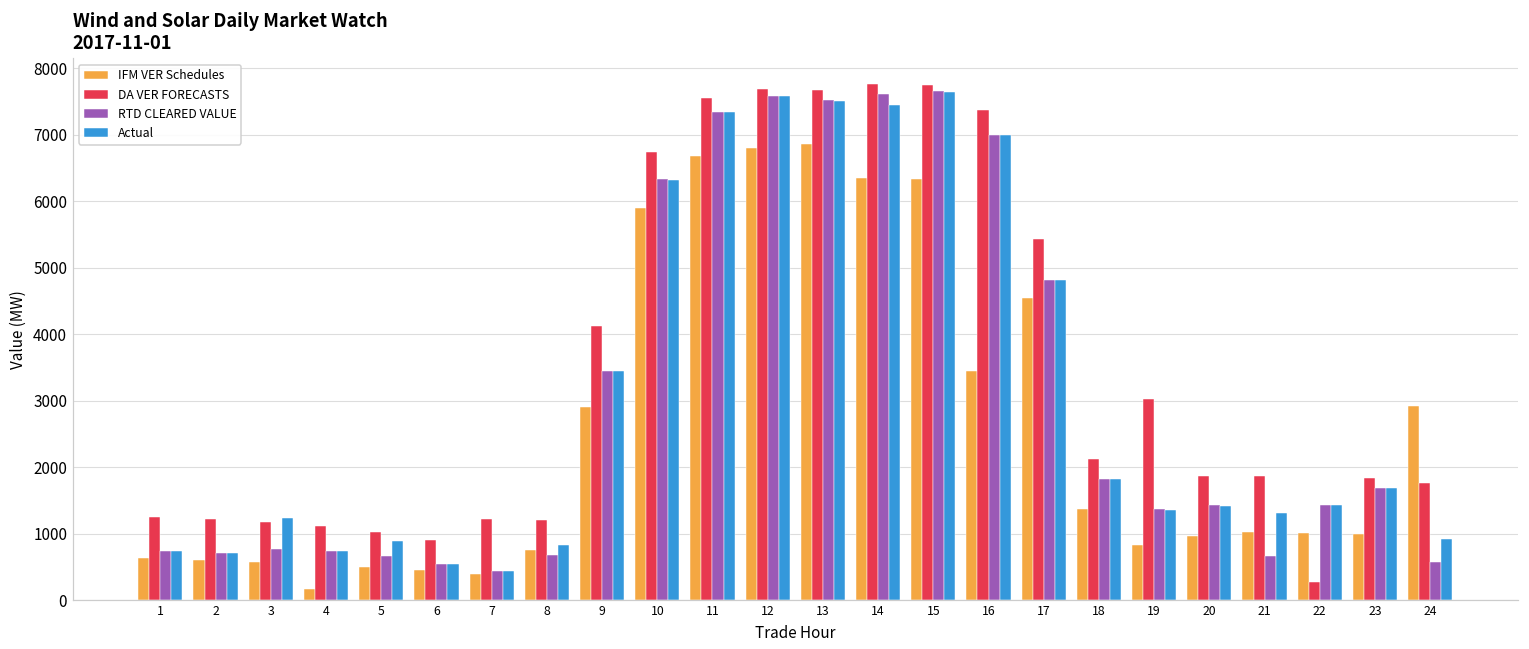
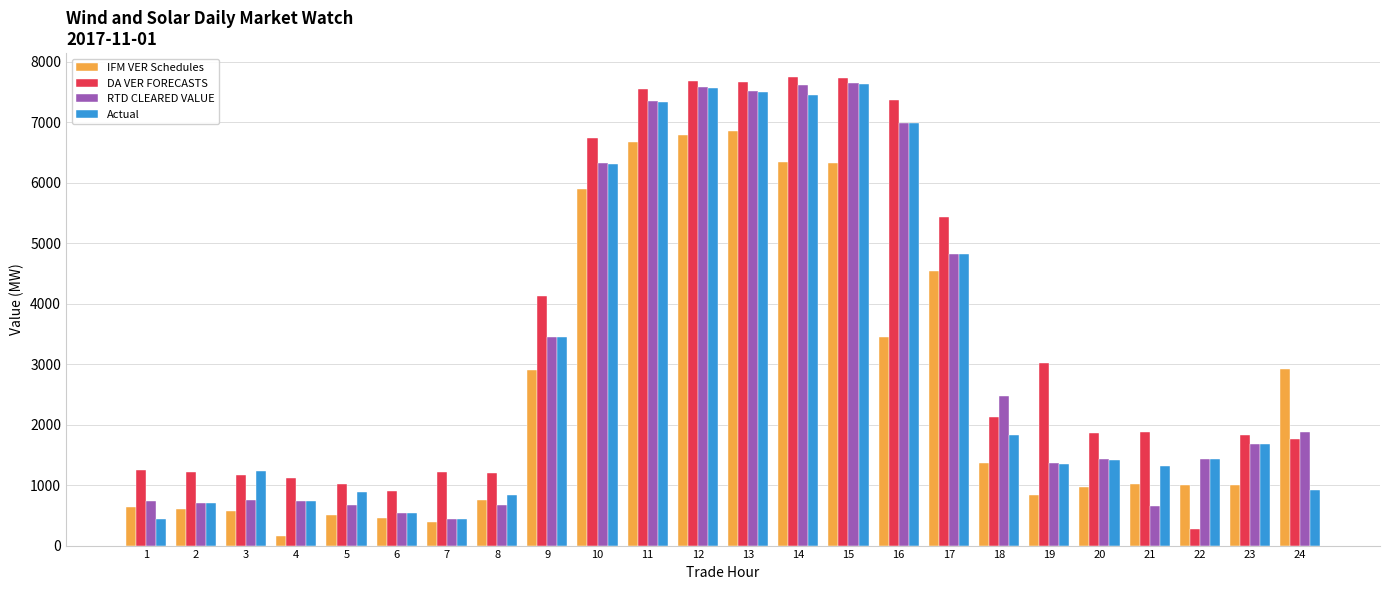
  {
    "IFM VER Schedules": {
      "1": 600,
      "2": 600,
      "3": 600,
      "4": 200,
      "5": 500,
      "6": 500,
      "7": 400,
      "8": 700,
      "9": 2900,
      "10": 5900,
      "11": 6700,
      "12": 6800,
      "13": 6900,
      "14": 6300,
      "15": 6300,
      "16": 3400,
      "17": 4500,
      "18": 1400,
      "19": 800,
      "20": 1000,
      "21": 1000,
      "22": 1000,
      "23": 1000,
      "24": 2900
    },
    "DA VER FORECASTS": {
      "1": 1300,
      "2": 1200,
      "3": 1200,
      "4": 1100,
      "5": 1000,
      "6": 900,
      "7": 1200,
      "8": 1200,
      "9": 4100,
      "10": 6700,
      "11": 7500,
      "12": 7700,
      "13": 7700,
      "14": 7800,
      "15": 7700,
      "16": 7400,
      "17": 5400,
      "18": 2100,
      "19": 3000,
      "20": 1900,
      "21": 1900,
      "22": 300,
      "23": 1800,
      "24": 1800
    },
    "RTD CLEARED VALUE": {
      "1": 700,
      "2": 700,
      "3": 800,
      "4": 700,
      "5": 700,
      "6": 500,
      "7": 400,
      "8": 700,
      "9": 3500,
      "10": 6300,
      "11": 7300,
      "12": 7600,
      "13": 7500,
      "14": 7600,
      "15": 7600,
      "16": 7000,
      "17": 4800,
-     "18": 1800,
+     "18": 2500,
      "19": 1400,
      "20": 1400,
      "21": 700,
      "22": 1400,
      "23": 1700,
-     "24": 600
+     "24": 1900
    },
    "Actual": {
-     "1": 700,
+     "1": 400,
      "2": 700,
      "3": 1200,
      "4": 700,
      "5": 900,
      "6": 500,
      "7": 400,
      "8": 800,
      "9": 3500,
      "10": 6300,
      "11": 7300,
      "12": 7600,
      "13": 7500,
      "14": 7500,
      "15": 7600,
      "16": 7000,
      "17": 4800,
      "18": 1800,
      "19": 1400,
      "20": 1400,
      "21": 1300,
      "22": 1400,
      "23": 1700,
      "24": 900
    }
  }
